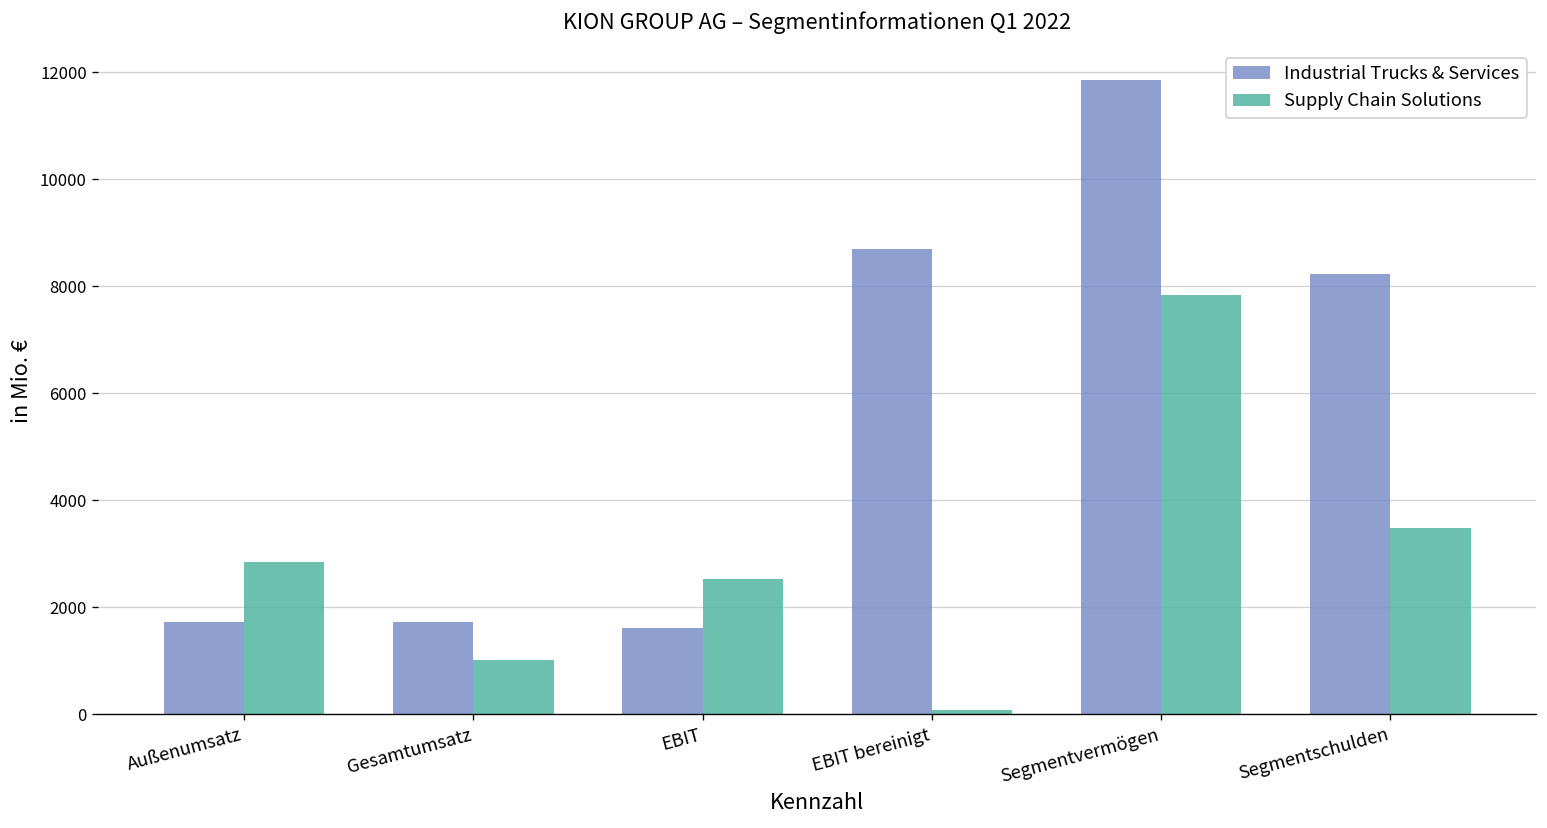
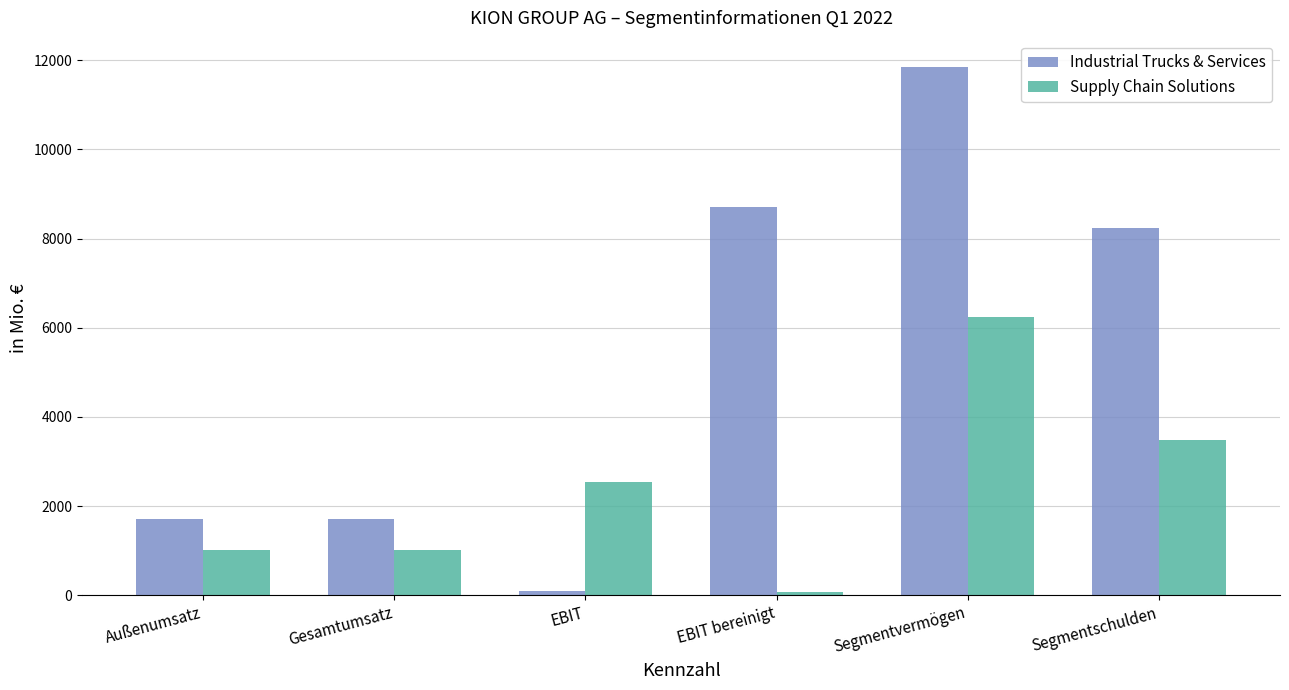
  {
    "Industrial Trucks & Services": {
      "Außenumsatz": 1700,
      "Gesamtumsatz": 1700,
-     "EBIT": 1600,
+     "EBIT": 100,
      "EBIT bereinigt": 8700,
      "Segmentvermögen": 11800,
      "Segmentschulden": 8200
    },
    "Supply Chain Solutions": {
-     "Außenumsatz": 2800,
+     "Außenumsatz": 1000,
      "Gesamtumsatz": 1000,
      "EBIT": 2500,
      "EBIT bereinigt": 100,
-     "Segmentvermögen": 7800,
+     "Segmentvermögen": 6200,
      "Segmentschulden": 3500
    }
  }
